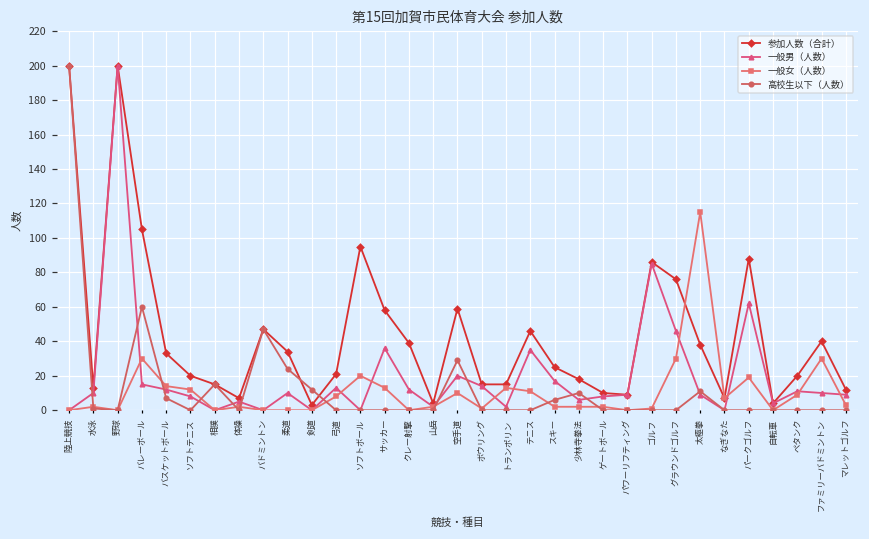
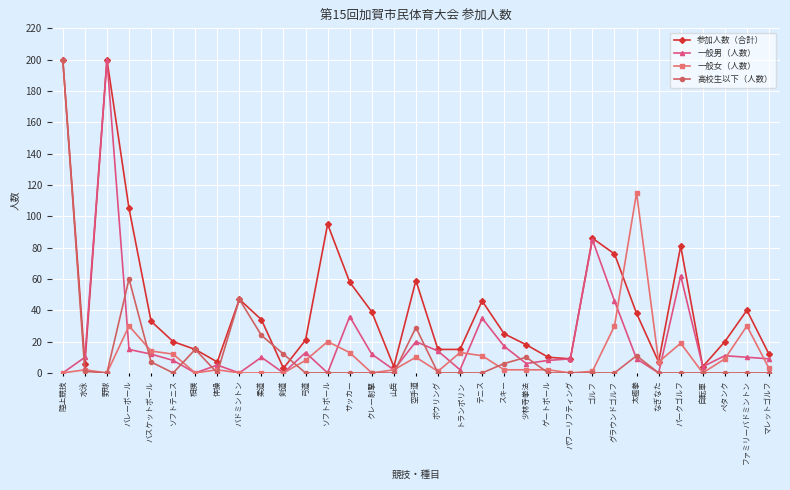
  {
    "参加人数（合計）": {
-     "水泳": 13,
+     "水泳": 6,
      "バレーボール": 105,
      "バスケットボール": 33,
      "ソフトテニス": 20,
      "体操": 7,
      "柔道": 34,
      "剣道": 3,
      "弓道": 21,
      "ソフトボール": 95,
      "サッカー": 58,
      "クレー射撃": 39,
      "山岳": 4,
      "空手道": 59,
      "トランポリン": 15,
      "テニス": 46,
      "スキー": 25,
      "少林寺拳法": 18,
      "ゲートボール": 10,
      "グラウンドゴルフ": 76,
      "太極拳": 38,
-     "パークゴルフ": 88,
+     "パークゴルフ": 81,
      "ペタンク": 20,
      "ファミリーバドミントン": 40,
      "マレットゴルフ": 12
    }
  }
